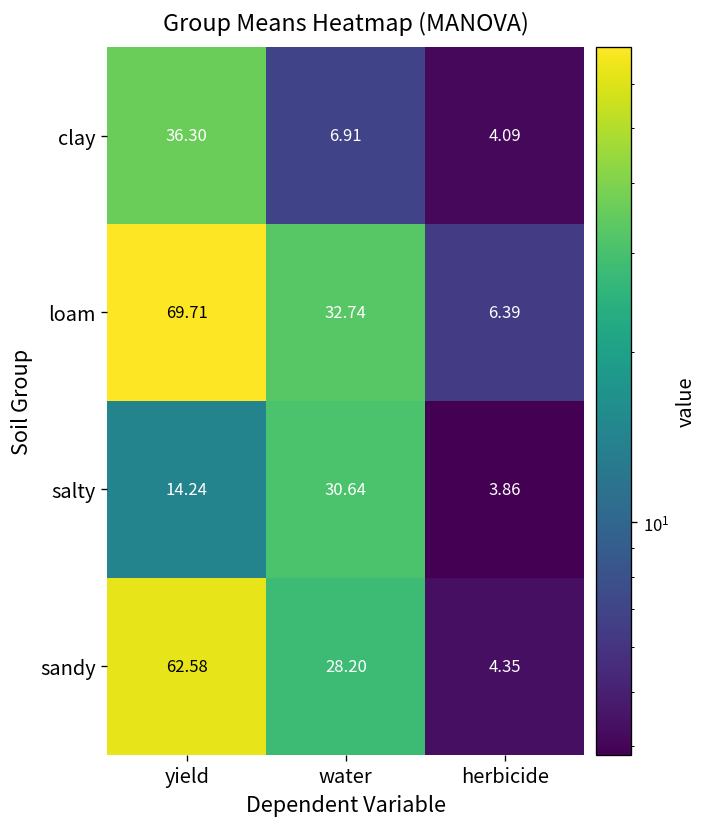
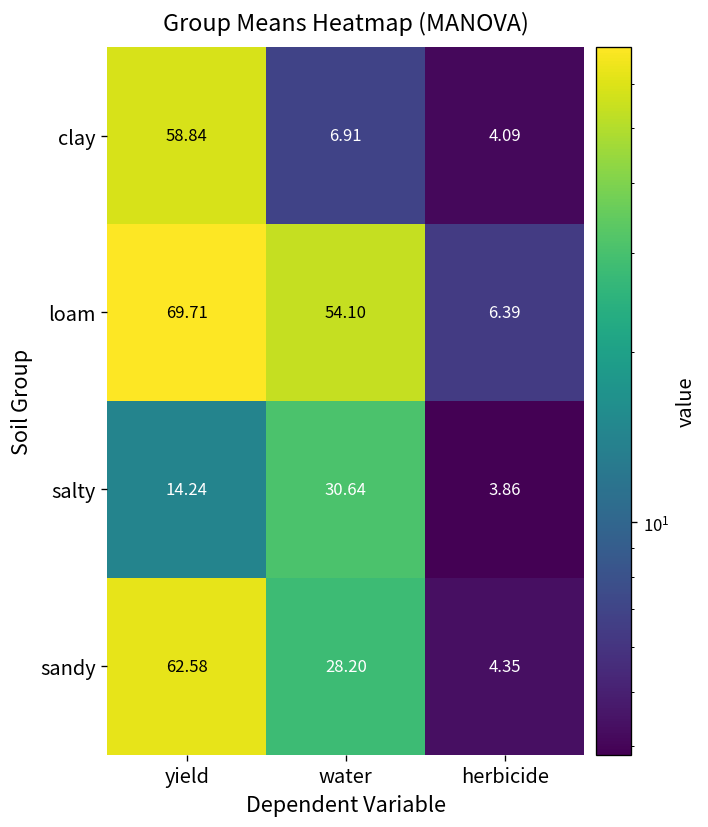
  {
    "clay": {
-     "yield": 36.30,
+     "yield": 58.84,
      "water": 6.91,
      "herbicide": 4.09
    },
    "loam": {
      "yield": 69.71,
-     "water": 32.74,
+     "water": 54.10,
      "herbicide": 6.39
    },
    "salty": {
      "yield": 14.24,
      "water": 30.64,
      "herbicide": 3.86
    },
    "sandy": {
      "yield": 62.58,
      "water": 28.20,
      "herbicide": 4.35
    }
  }
